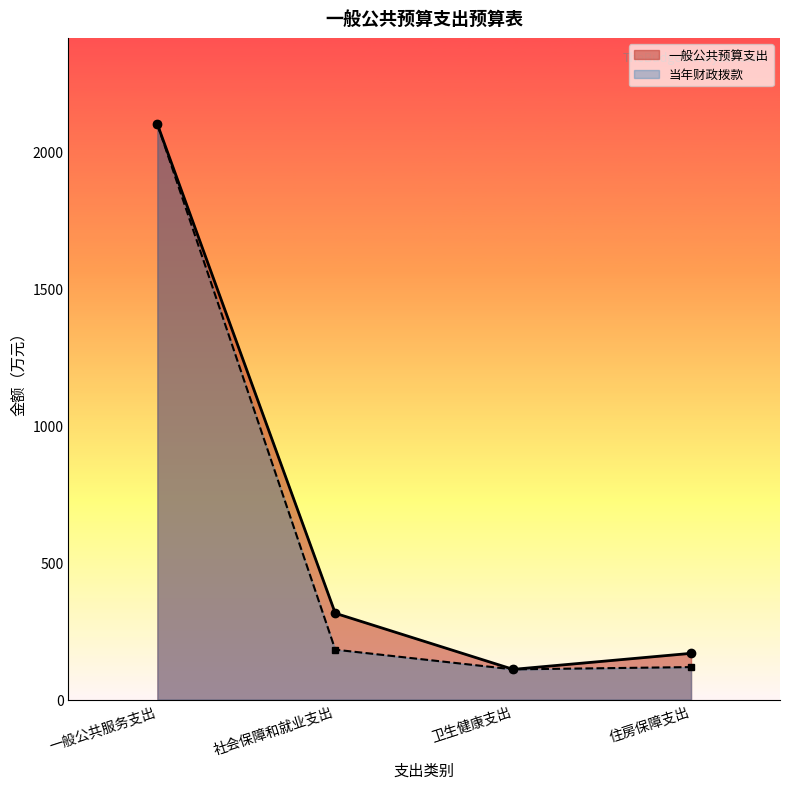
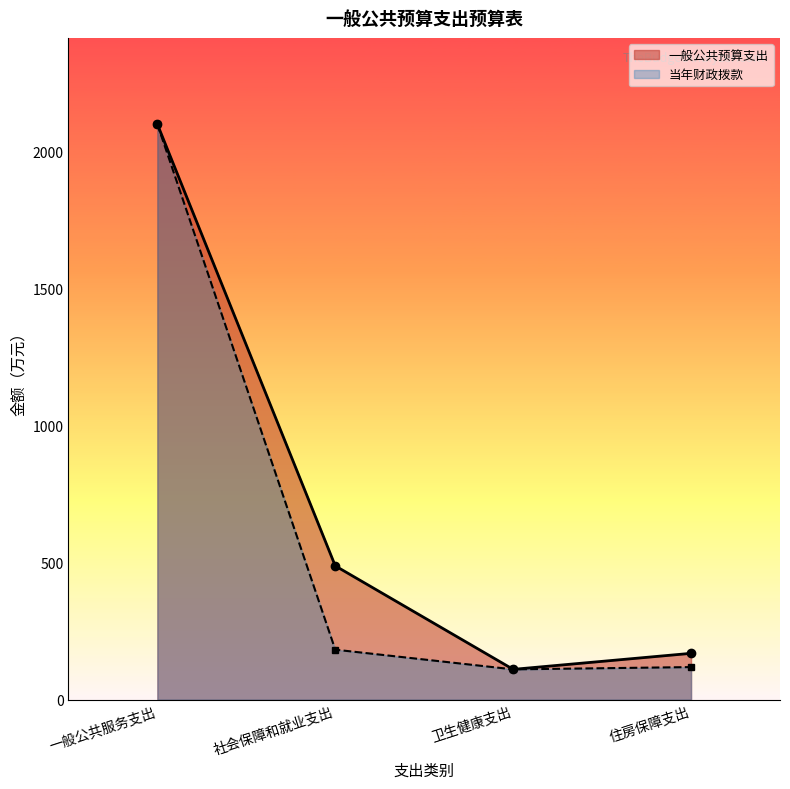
  {
    "一般公共预算支出": {
-     "社会保障和就业支出": 320,
+     "社会保障和就业支出": 490,
      "住房保障支出": 170
    },
    "当年财政拨款": {
      "社会保障和就业支出": 180,
      "住房保障支出": 120
    }
  }
